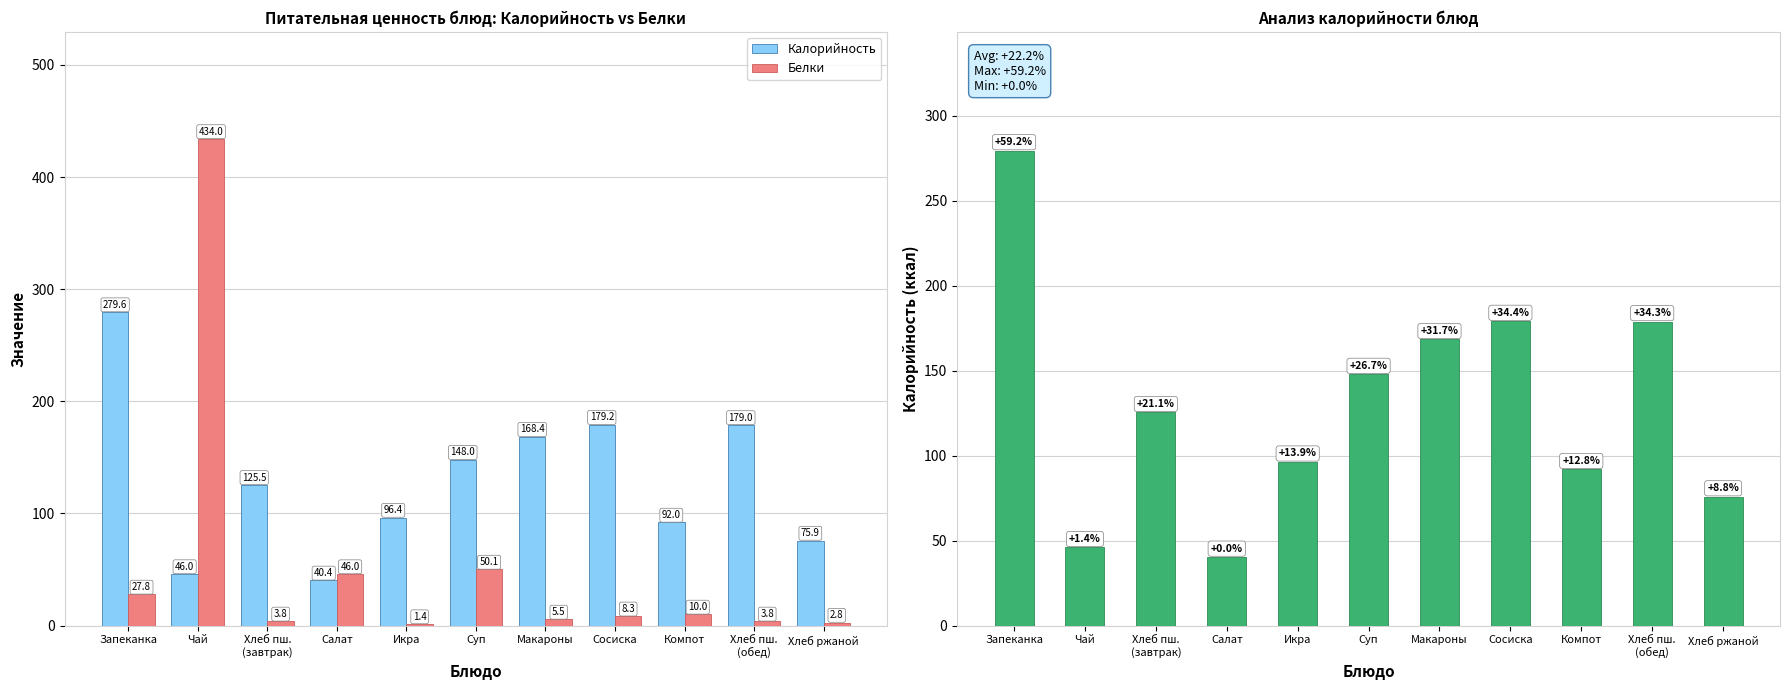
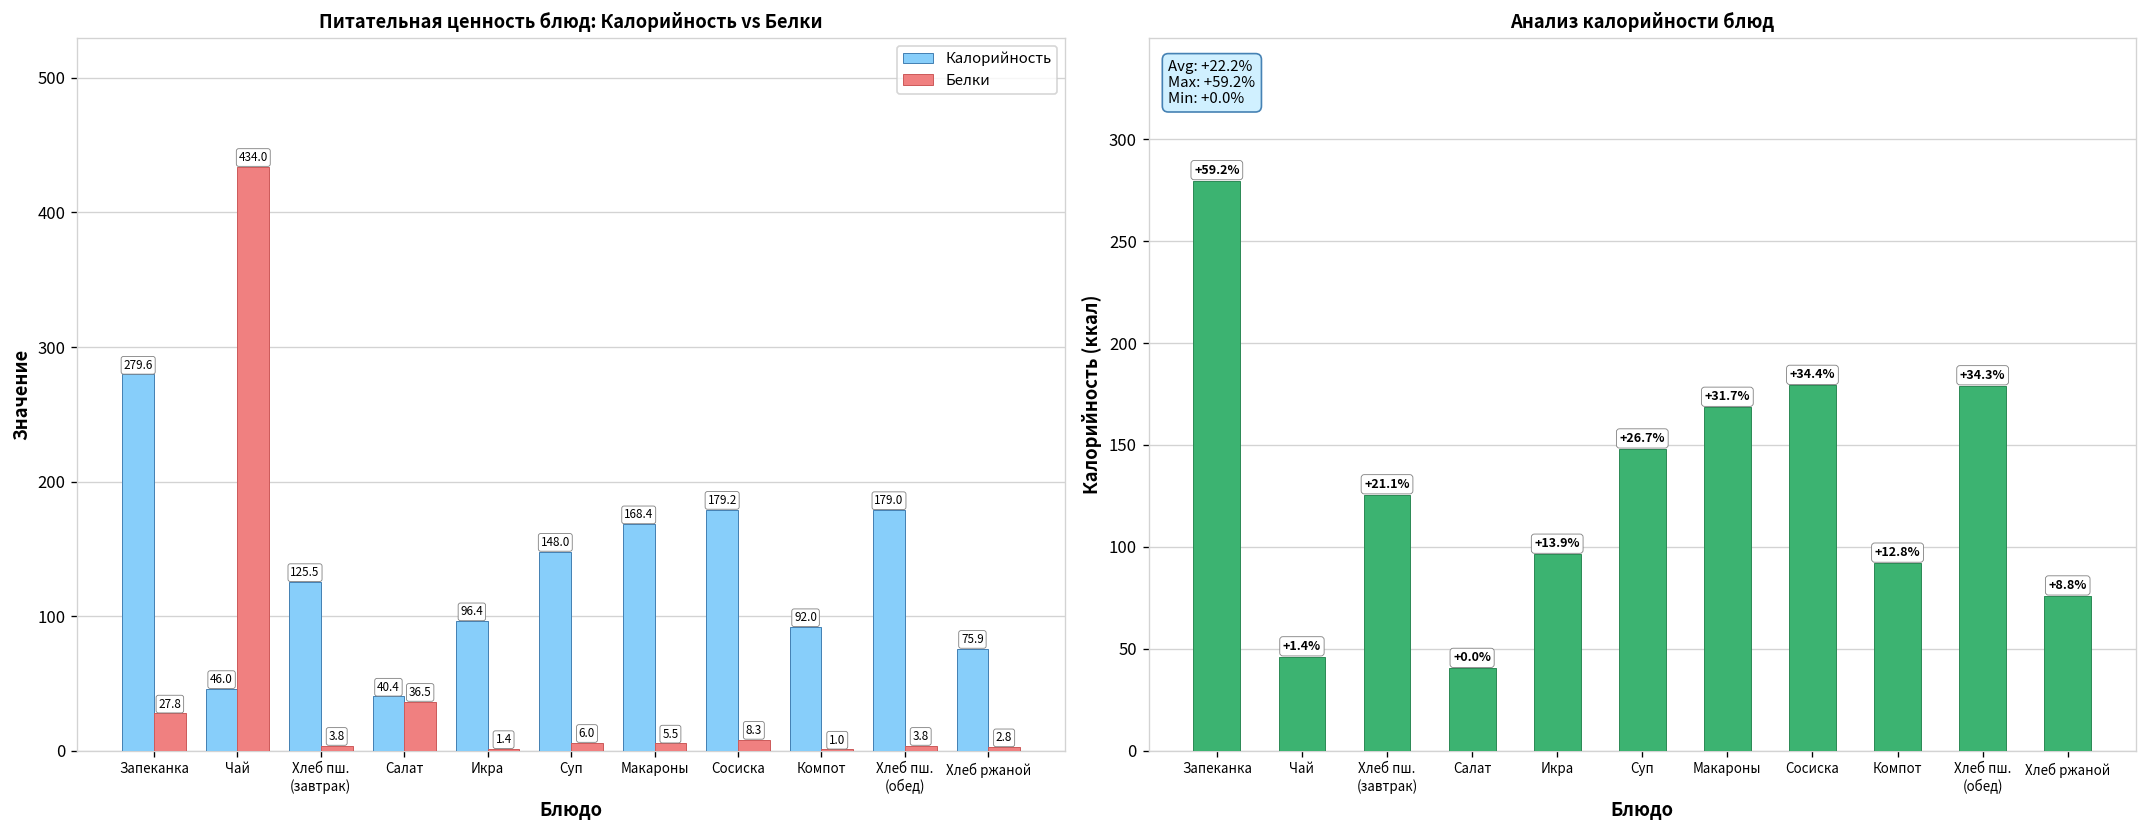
  {
    "Питательная ценность блюд: Калорийность vs Белки": {
      "Белки": {
-       "Салат": 46.0,
-       "Суп": 50.1,
-       "Компот": 10.0
+       "Салат": 36.5,
+       "Суп": 6.0,
+       "Компот": 1.0
      }
    }
  }
